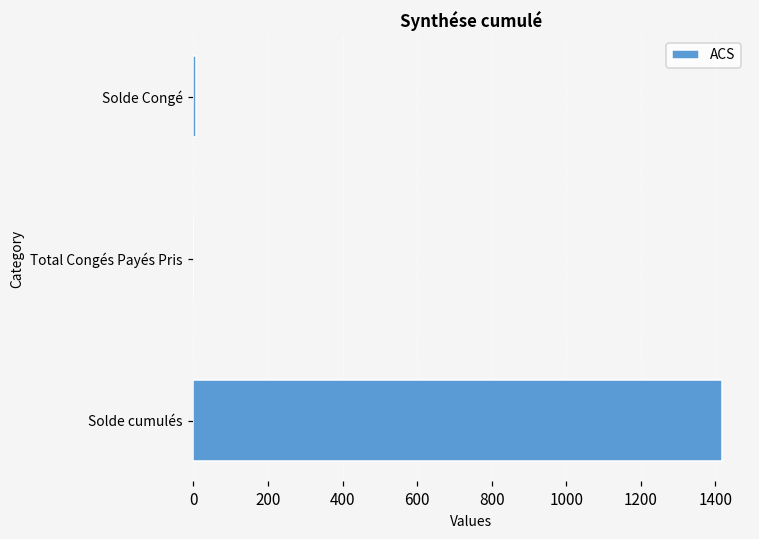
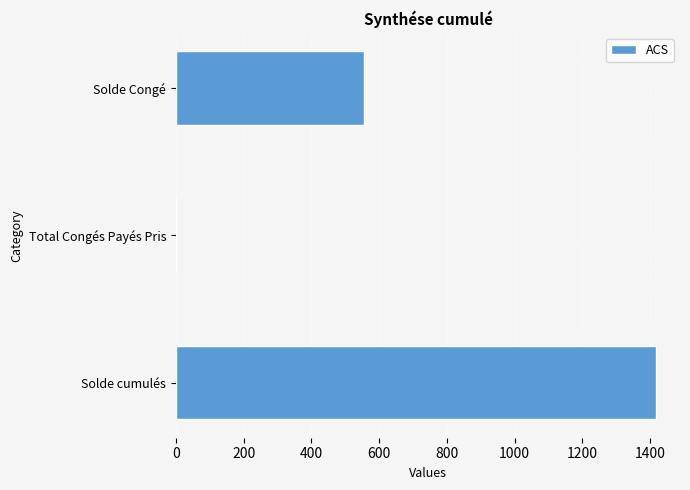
  {
-   "Solde Congé": 10,
+   "Solde Congé": 560,
    "Total Congés Payés Pris": 0,
    "Solde cumulés": 1420
  }
